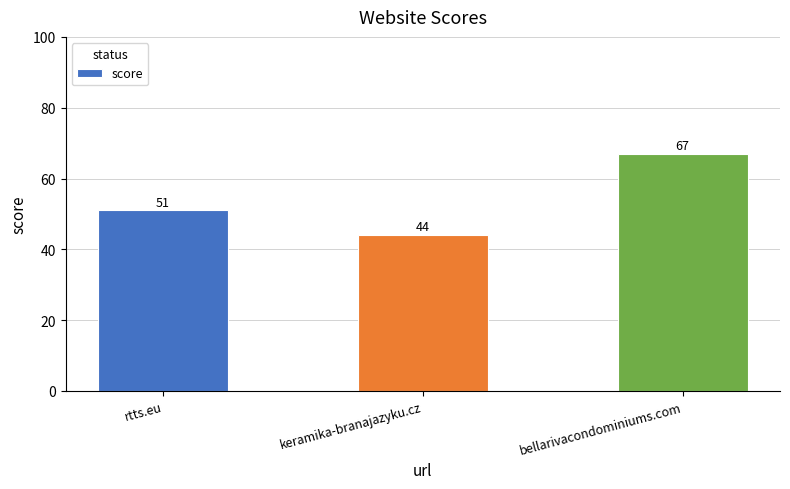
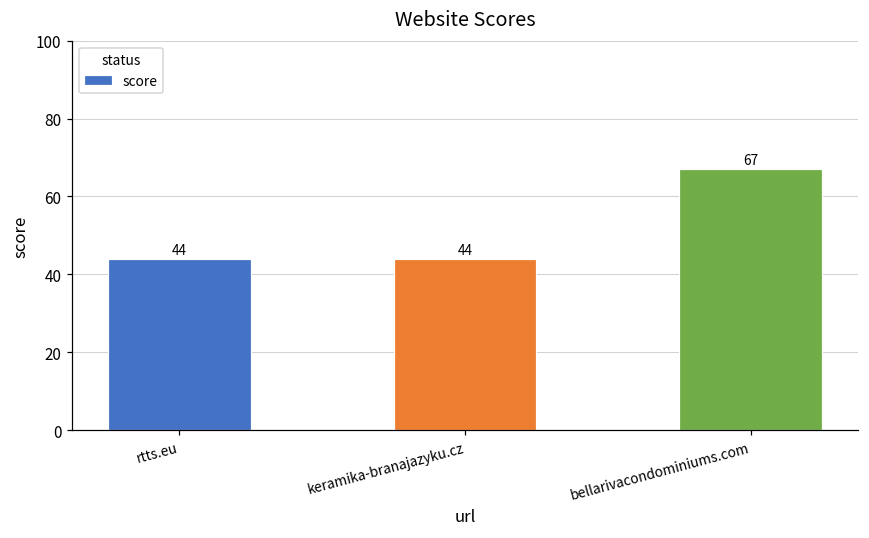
  {
-   "rtts.eu": 51,
+   "rtts.eu": 44,
    "keramika-branajazyku.cz": 44,
    "bellarivacondominiums.com": 67
  }
